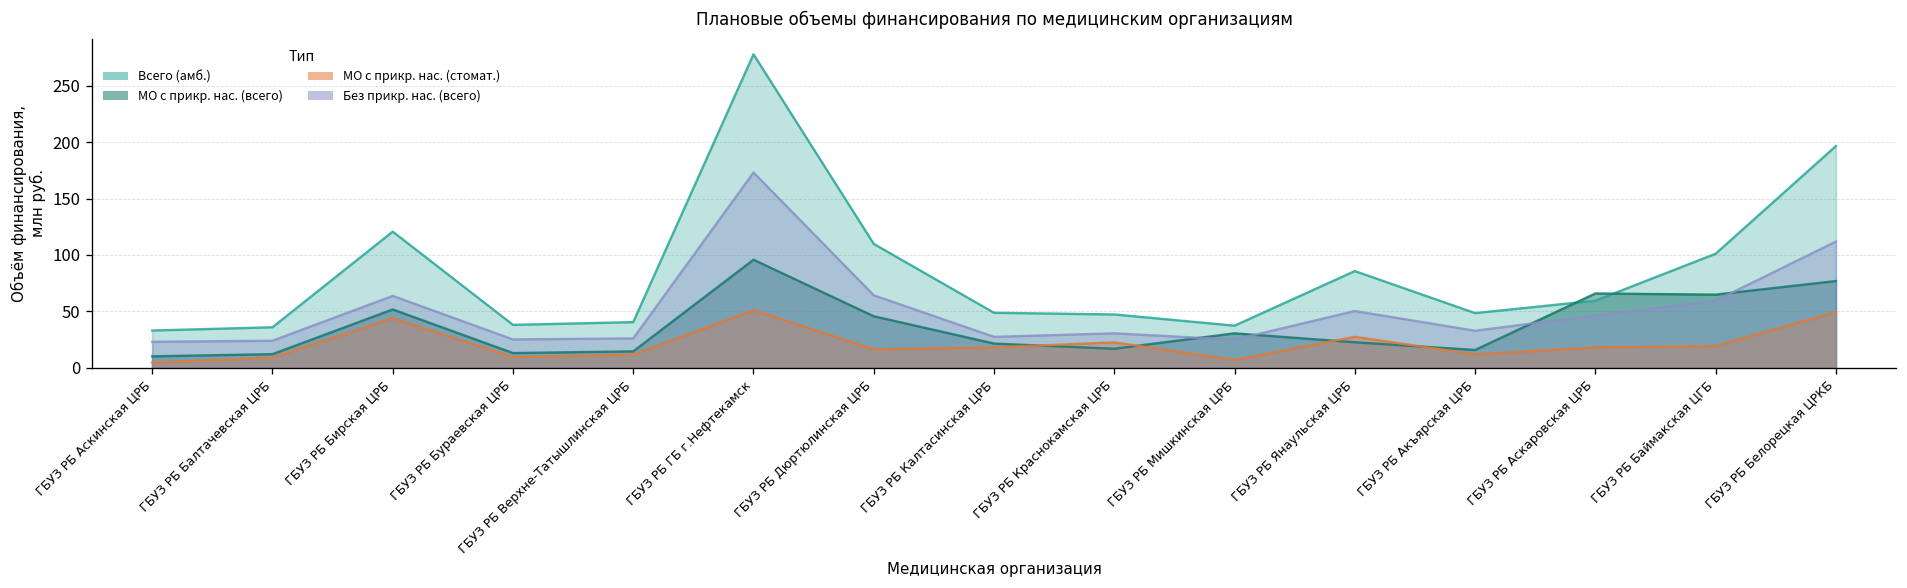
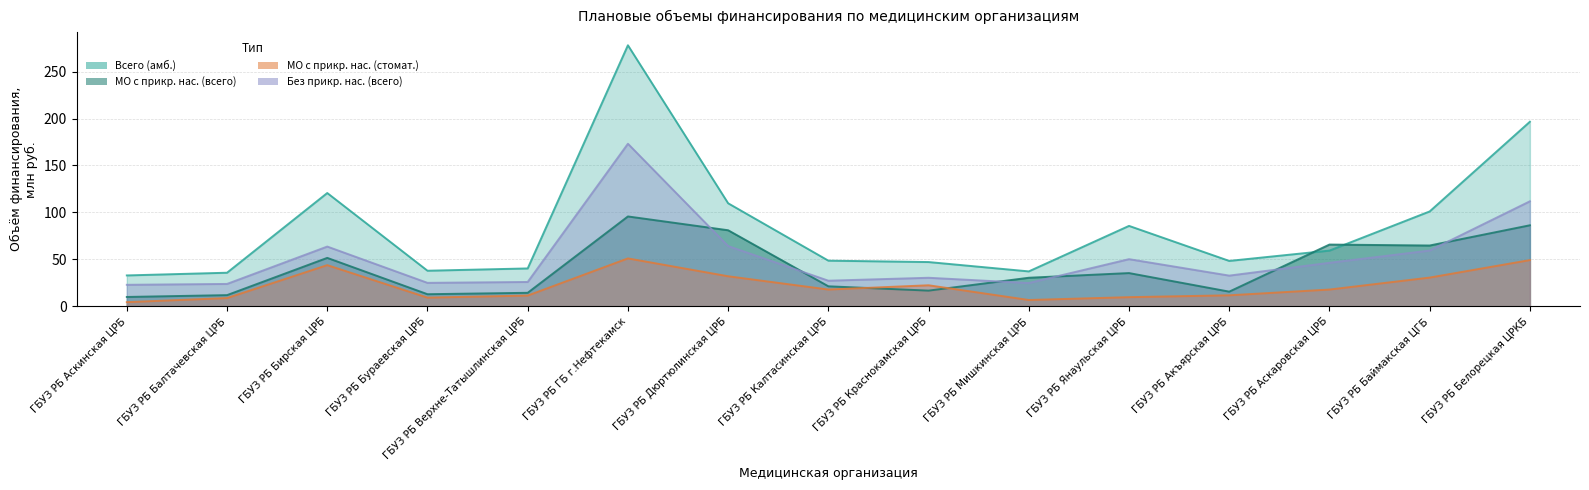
  {
    "МО с прикр. нас. (всего)": {
      "ГБУЗ РБ Аскинская ЦРБ": 10,
      "ГБУЗ РБ Балтачевская ЦРБ": 10,
      "ГБУЗ РБ Бирская ЦРБ": 50,
      "ГБУЗ РБ Бураевская ЦРБ": 10,
      "ГБУЗ РБ Верхне-Татышлинская ЦРБ": 10,
      "ГБУЗ РБ ГБ г.Нефтекамск": 100,
-     "ГБУЗ РБ Дюртюлинская ЦРБ": 50,
+     "ГБУЗ РБ Дюртюлинская ЦРБ": 80,
      "ГБУЗ РБ Калтасинская ЦРБ": 20,
      "ГБУЗ РБ Краснокамская ЦРБ": 20,
      "ГБУЗ РБ Мишкинская ЦРБ": 30,
-     "ГБУЗ РБ Янаульская ЦРБ": 20,
+     "ГБУЗ РБ Янаульская ЦРБ": 40,
      "ГБУЗ РБ Акъярская ЦРБ": 20,
      "ГБУЗ РБ Аскаровская ЦРБ": 70,
      "ГБУЗ РБ Баймакская ЦГБ": 60,
-     "ГБУЗ РБ Белорецкая ЦРКБ": 80
+     "ГБУЗ РБ Белорецкая ЦРКБ": 90
    },
    "МО с прикр. нас. (стомат.)": {
      "ГБУЗ РБ Аскинская ЦРБ": 0,
      "ГБУЗ РБ Балтачевская ЦРБ": 10,
      "ГБУЗ РБ Бирская ЦРБ": 40,
      "ГБУЗ РБ Бураевская ЦРБ": 10,
      "ГБУЗ РБ Верхне-Татышлинская ЦРБ": 10,
      "ГБУЗ РБ ГБ г.Нефтекамск": 50,
-     "ГБУЗ РБ Дюртюлинская ЦРБ": 20,
+     "ГБУЗ РБ Дюртюлинская ЦРБ": 30,
      "ГБУЗ РБ Калтасинская ЦРБ": 20,
      "ГБУЗ РБ Краснокамская ЦРБ": 20,
      "ГБУЗ РБ Мишкинская ЦРБ": 10,
-     "ГБУЗ РБ Янаульская ЦРБ": 30,
+     "ГБУЗ РБ Янаульская ЦРБ": 10,
      "ГБУЗ РБ Акъярская ЦРБ": 10,
      "ГБУЗ РБ Аскаровская ЦРБ": 20,
-     "ГБУЗ РБ Баймакская ЦГБ": 20,
+     "ГБУЗ РБ Баймакская ЦГБ": 30,
      "ГБУЗ РБ Белорецкая ЦРКБ": 50
    }
  }
